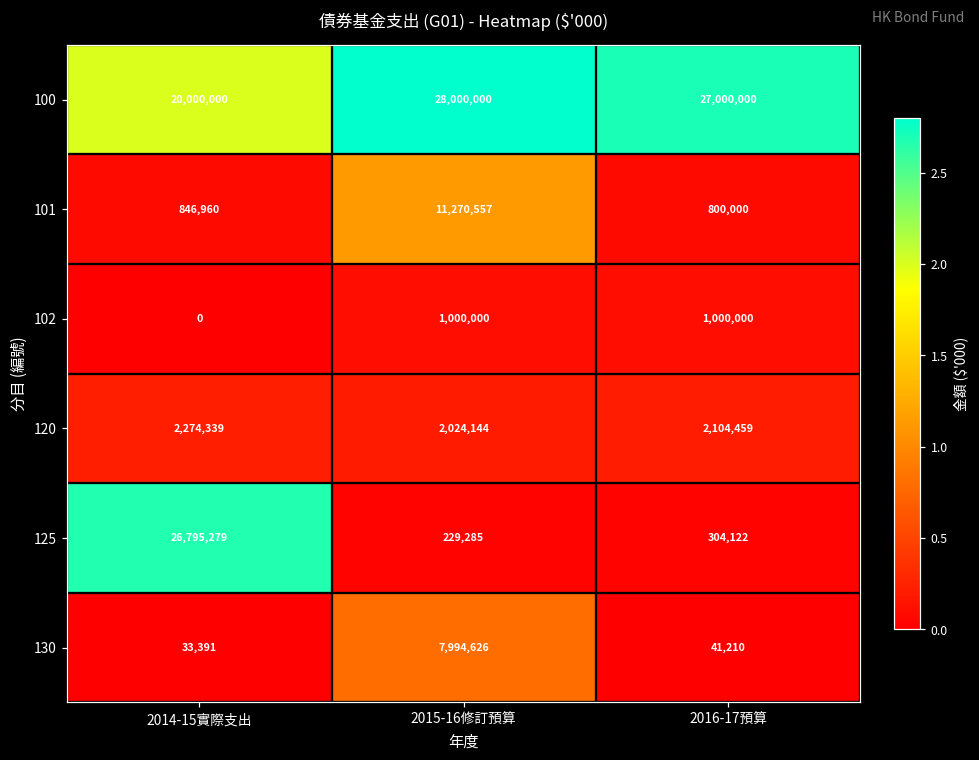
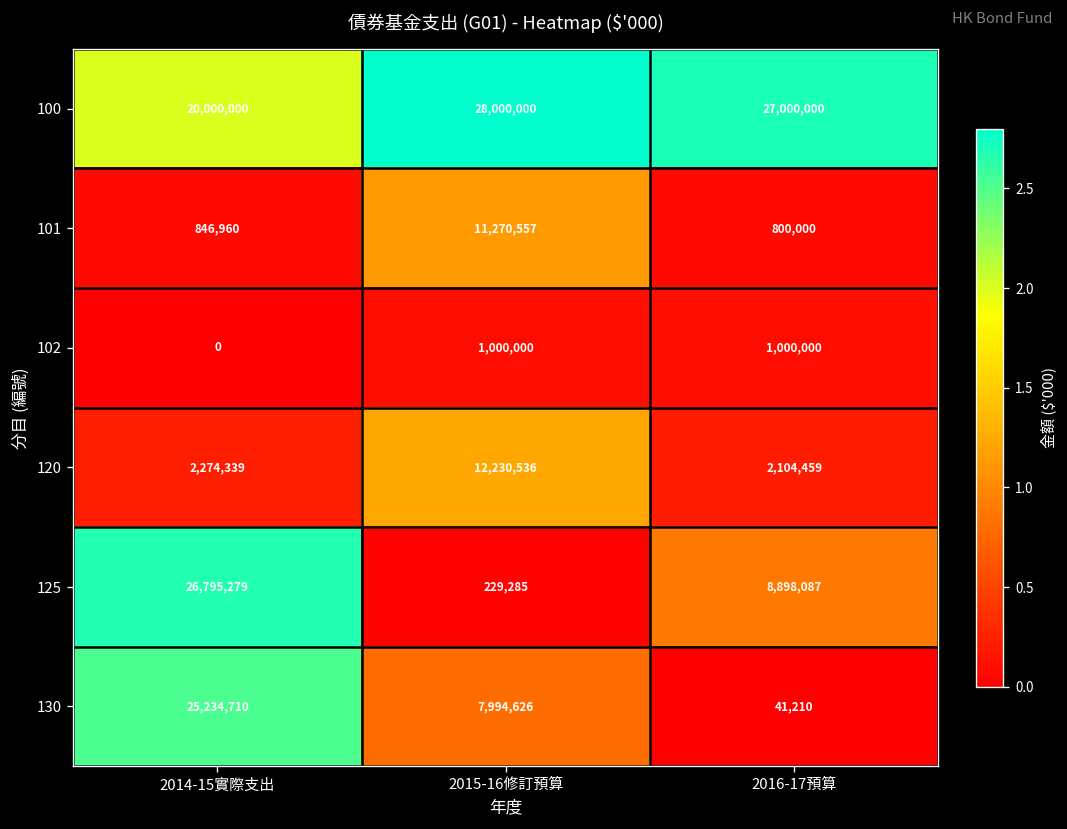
  {
    "100": {
      "2014-15實際支出": "20,000,000",
      "2015-16修訂預算": "28,000,000",
      "2016-17預算": "27,000,000"
    },
    "101": {
      "2014-15實際支出": "846,960",
      "2015-16修訂預算": "11,270,557",
      "2016-17預算": "800,000"
    },
    "102": {
      "2014-15實際支出": "0",
      "2015-16修訂預算": "1,000,000",
      "2016-17預算": "1,000,000"
    },
    "120": {
      "2014-15實際支出": "2,274,339",
-     "2015-16修訂預算": "2,024,144",
+     "2015-16修訂預算": "12,230,536",
      "2016-17預算": "2,104,459"
    },
    "125": {
      "2014-15實際支出": "26,795,279",
      "2015-16修訂預算": "229,285",
-     "2016-17預算": "304,122"
+     "2016-17預算": "8,898,087"
    },
    "130": {
-     "2014-15實際支出": "33,391",
+     "2014-15實際支出": "25,234,710",
      "2015-16修訂預算": "7,994,626",
      "2016-17預算": "41,210"
    }
  }
